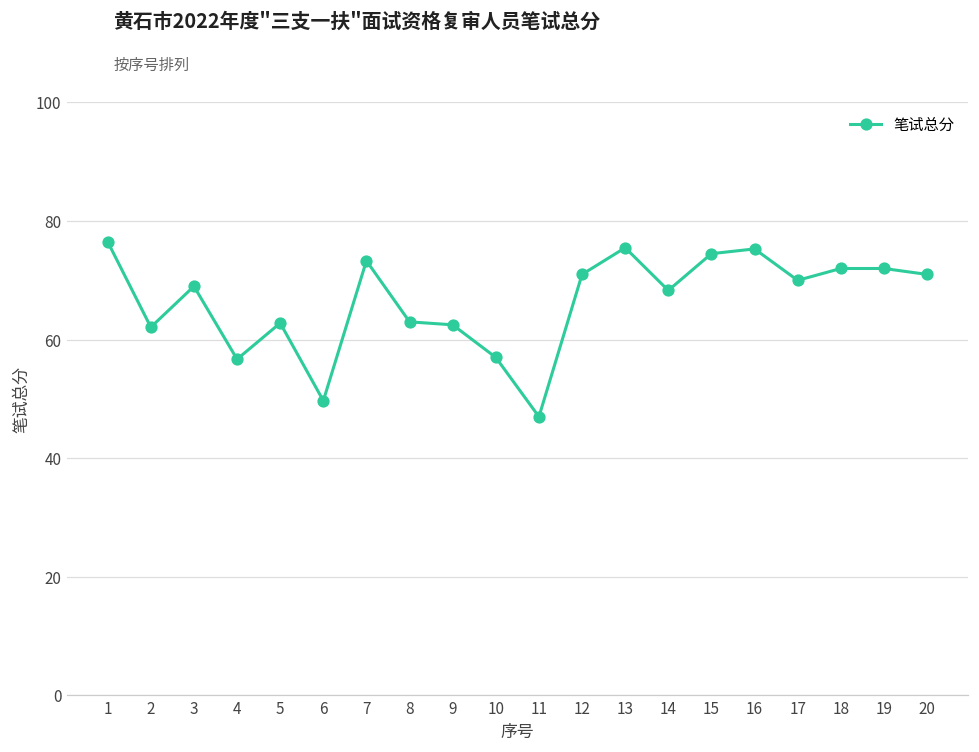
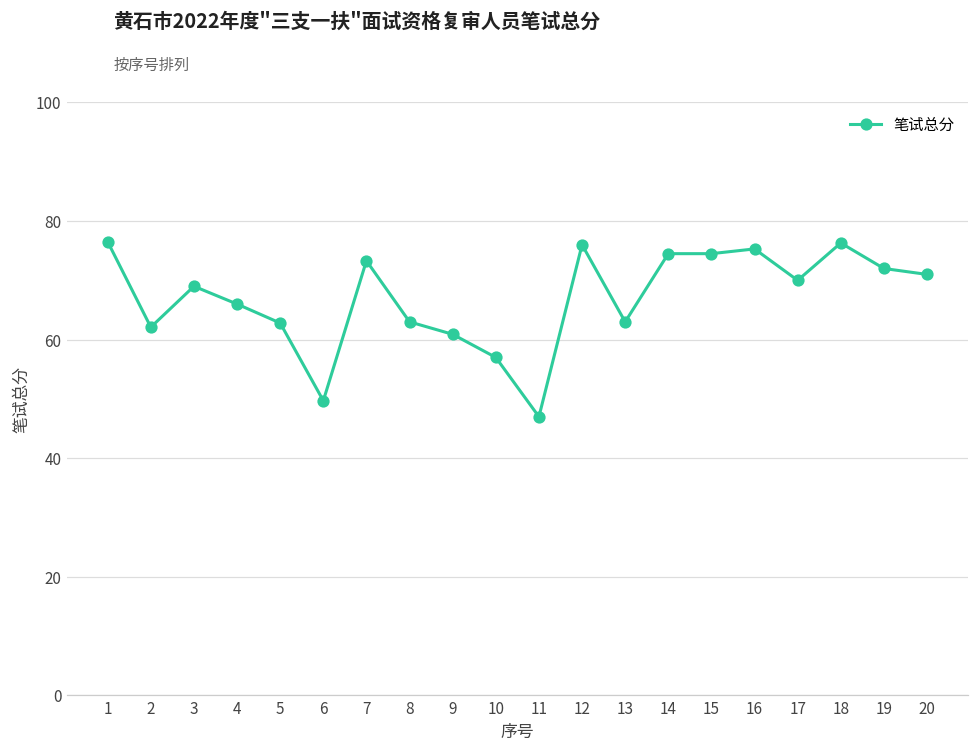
  {
    "1": 77,
    "2": 62,
    "3": 69,
-   "4": 57,
+   "4": 66,
    "5": 63,
    "6": 50,
    "7": 73,
    "8": 63,
-   "9": 63,
+   "9": 61,
    "10": 57,
    "11": 47,
-   "12": 71,
-   "13": 76,
-   "14": 68,
+   "12": 76,
+   "13": 63,
+   "14": 75,
    "15": 75,
    "16": 75,
    "17": 70,
-   "18": 72,
+   "18": 76,
    "19": 72,
    "20": 71
  }
